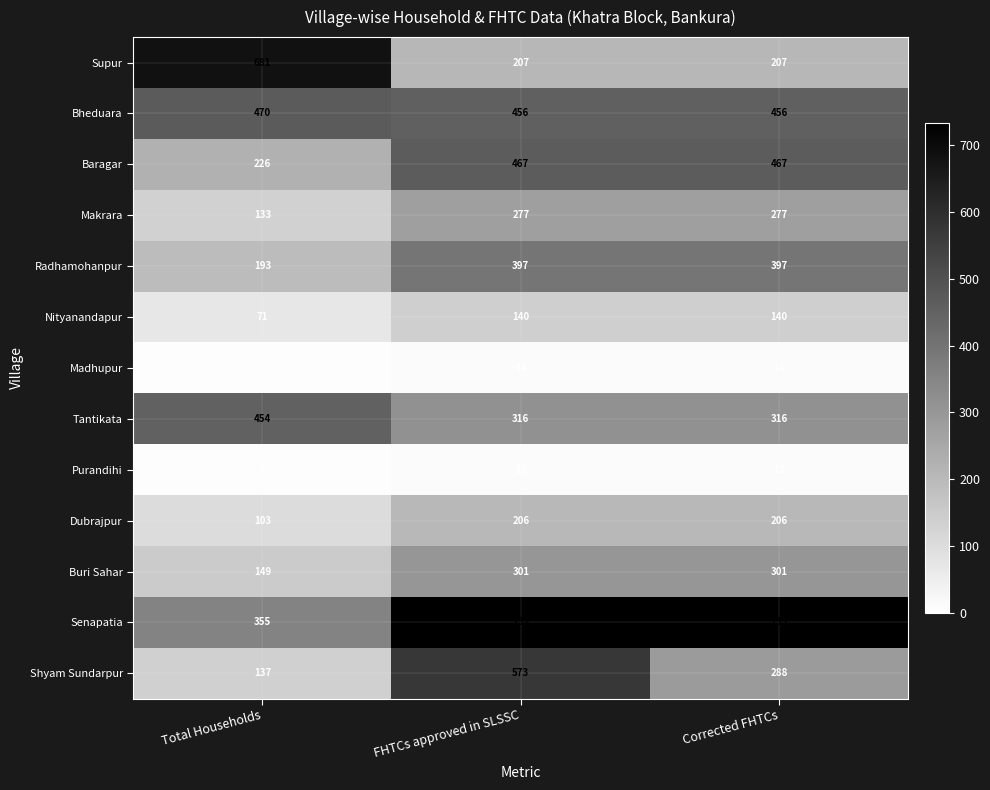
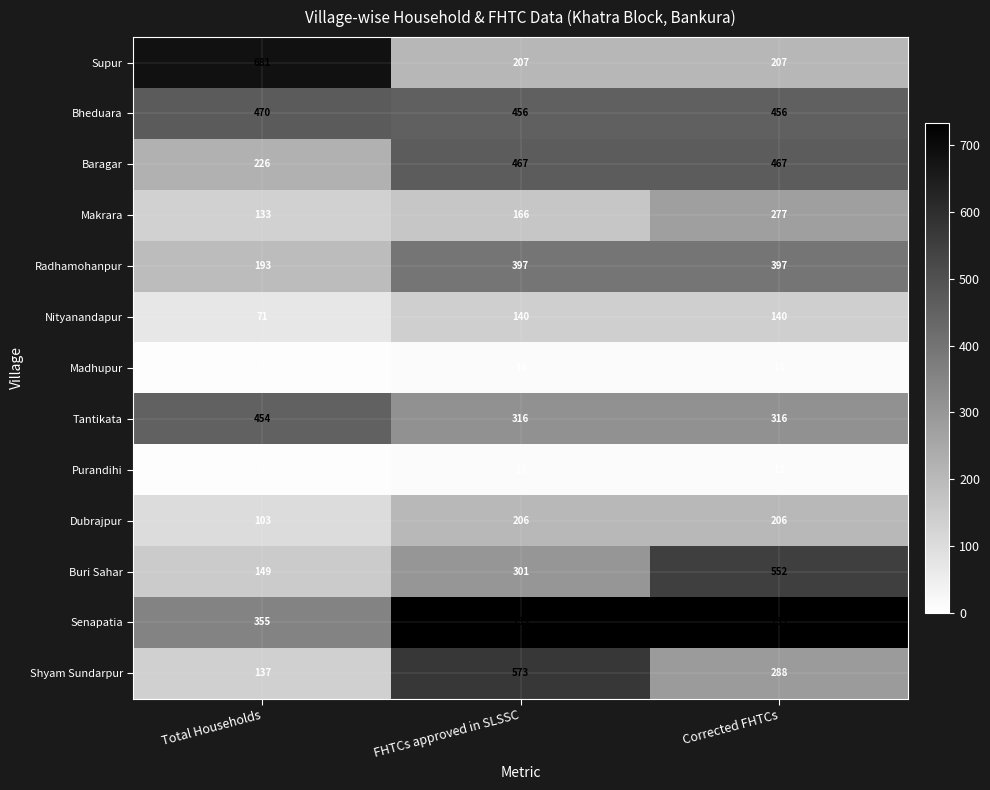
  {
    "Supur": {
      "FHTCs approved in SLSSC": 207,
      "Corrected FHTCs": 207
    },
    "Bheduara": {
      "Total Households": 470,
      "FHTCs approved in SLSSC": 456,
      "Corrected FHTCs": 456
    },
    "Baragar": {
      "Total Households": 226,
      "FHTCs approved in SLSSC": 467,
      "Corrected FHTCs": 467
    },
    "Makrara": {
-     "FHTCs approved in SLSSC": 277,
+     "FHTCs approved in SLSSC": 166,
      "Corrected FHTCs": 277
    },
    "Radhamohanpur": {
      "Total Households": 193,
      "FHTCs approved in SLSSC": 397,
      "Corrected FHTCs": 397
    },
    "Tantikata": {
      "Total Households": 454,
      "FHTCs approved in SLSSC": 316,
      "Corrected FHTCs": 316
    },
    "Dubrajpur": {
      "FHTCs approved in SLSSC": 206,
      "Corrected FHTCs": 206
    },
    "Buri Sahar": {
      "Total Households": 149,
      "FHTCs approved in SLSSC": 301,
-     "Corrected FHTCs": 301
+     "Corrected FHTCs": 552
    },
    "Senapatia": {
      "Total Households": 355
    },
    "Shyam Sundarpur": {
      "FHTCs approved in SLSSC": 573,
      "Corrected FHTCs": 288
    }
  }
